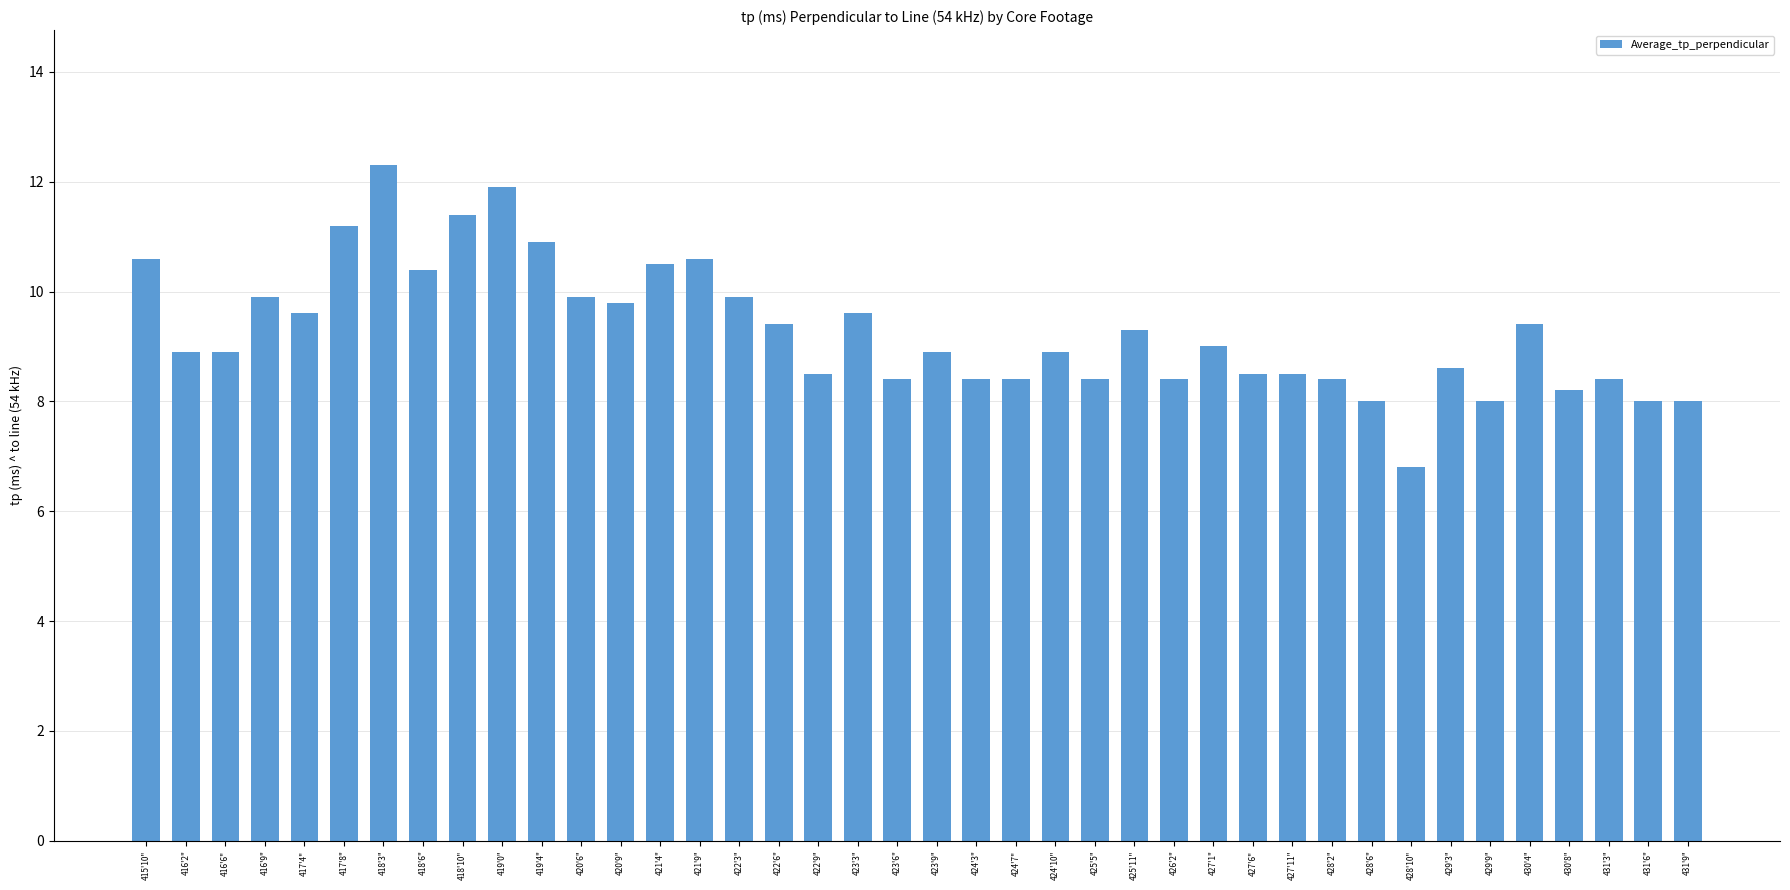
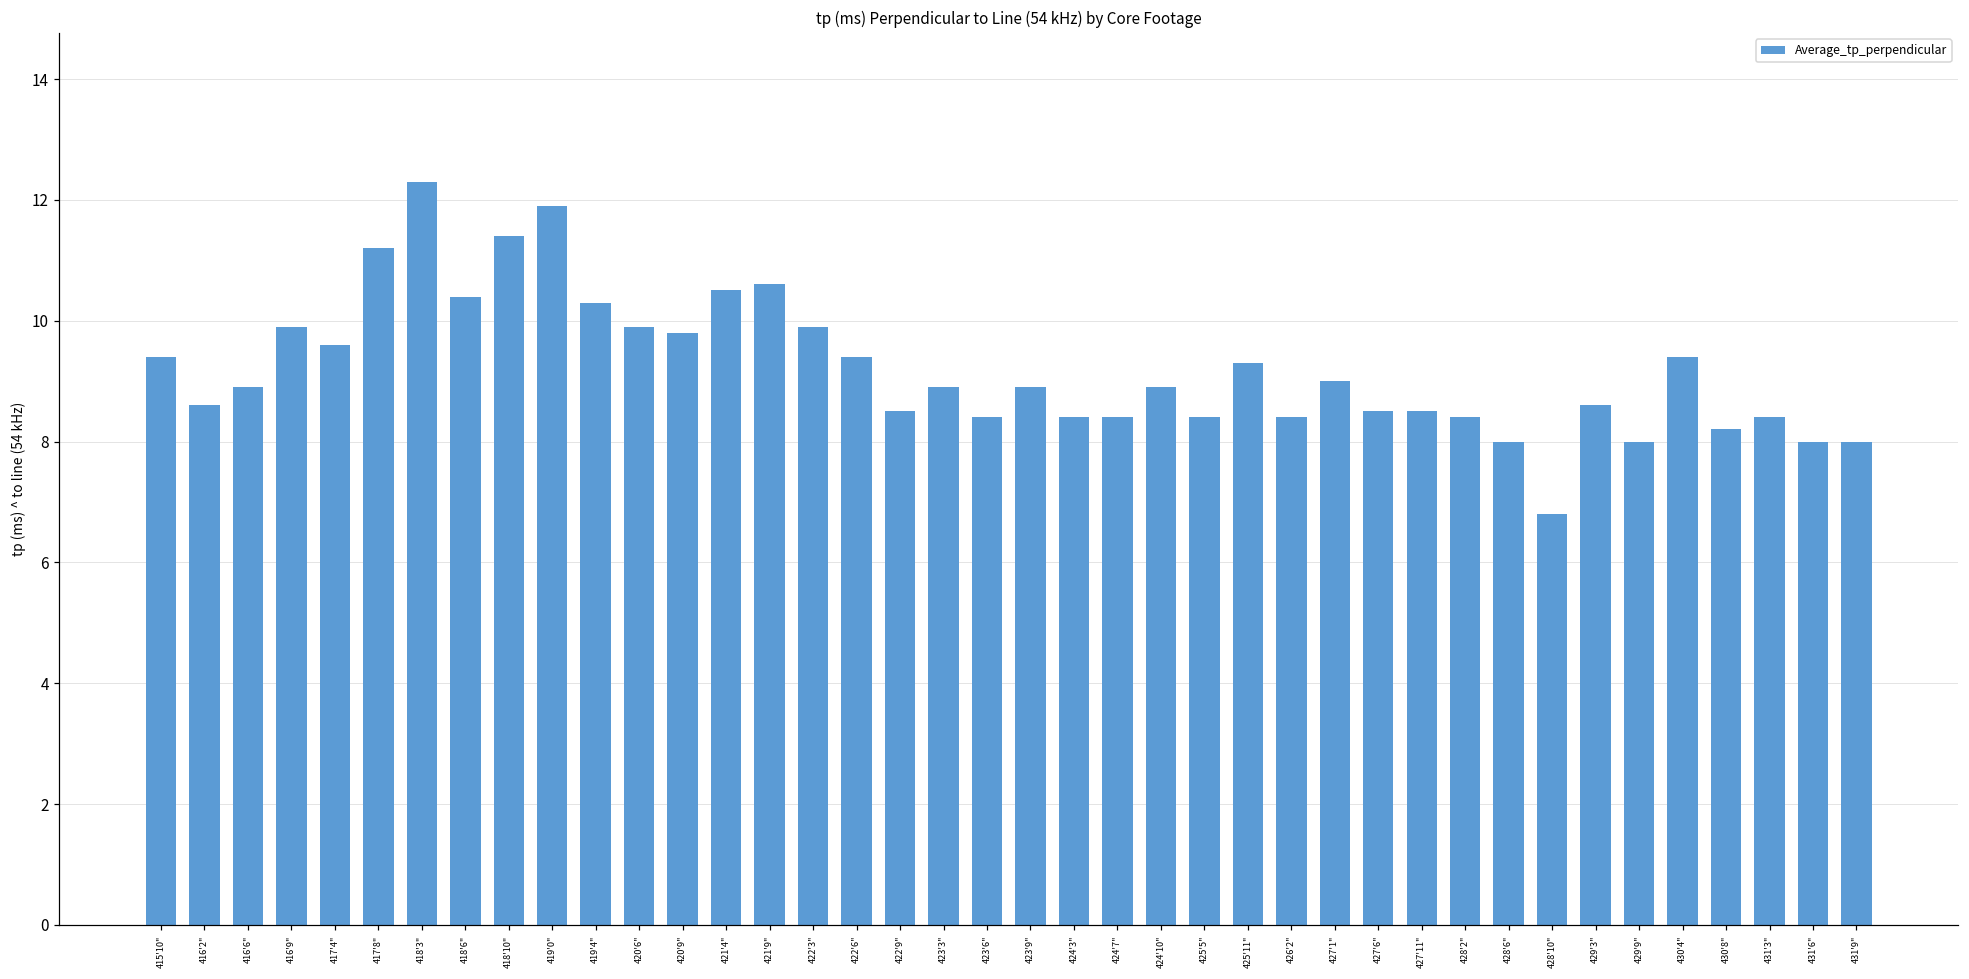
  {
-   "415'10\"": 10.6,
-   "416'2\"": 8.9,
+   "415'10\"": 9.4,
+   "416'2\"": 8.6,
    "416'6\"": 8.9,
    "416'9\"": 9.9,
    "417'4\"": 9.6,
    "417'8\"": 11.2,
    "418'3\"": 12.3,
    "418'6\"": 10.4,
    "418'10\"": 11.4,
    "419'0\"": 11.9,
-   "419'4\"": 10.9,
+   "419'4\"": 10.3,
    "420'6\"": 9.9,
    "420'9\"": 9.8,
    "421'4\"": 10.5,
    "421'9\"": 10.6,
    "422'3\"": 9.9,
    "422'6\"": 9.4,
    "422'9\"": 8.5,
-   "423'3\"": 9.6,
+   "423'3\"": 8.9,
    "423'6\"": 8.4,
    "423'9\"": 8.9,
    "424'3\"": 8.4,
    "424'7\"": 8.4,
    "424'10\"": 8.9,
    "425'5\"": 8.4,
    "425'11\"": 9.3,
    "426'2\"": 8.4,
    "427'1\"": 9.0,
    "427'6\"": 8.5,
    "427'11\"": 8.5,
    "428'2\"": 8.4,
    "428'6\"": 8.0,
    "428'10\"": 6.8,
    "429'3\"": 8.6,
    "429'9\"": 8.0,
    "430'4\"": 9.4,
    "430'8\"": 8.2,
    "431'3\"": 8.4,
    "431'6\"": 8.0,
    "431'9\"": 8.0
  }
